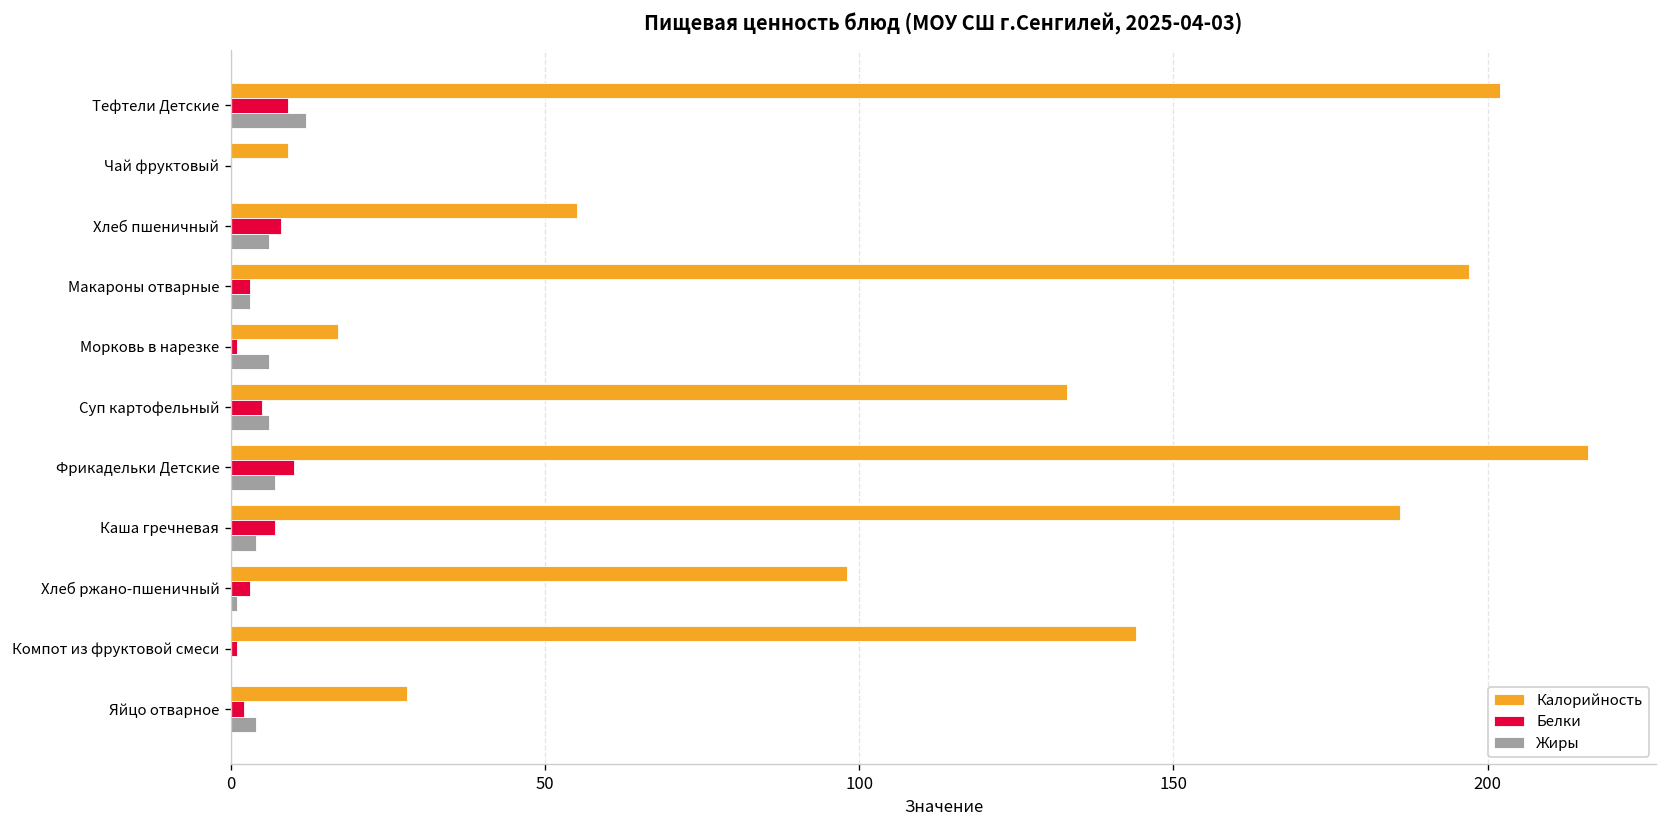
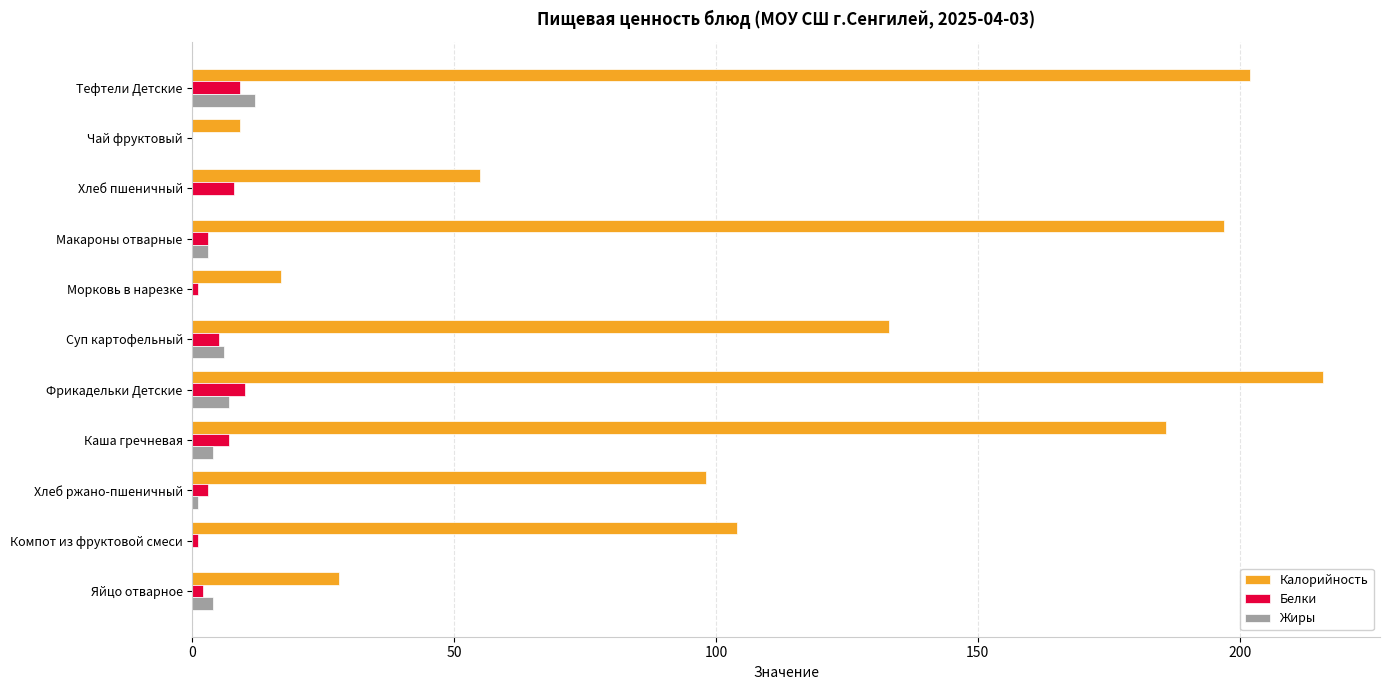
  {
    "Калорийность": {
      "Тефтели Детские": 202,
      "Чай фруктовый": 9,
      "Хлеб пшеничный": 55,
      "Макароны отварные": 197,
      "Морковь в нарезке": 17,
      "Суп картофельный": 133,
      "Фрикадельки Детские": 216,
      "Каша гречневая": 186,
      "Хлеб ржано-пшеничный": 98,
-     "Компот из фруктовой смеси": 144,
+     "Компот из фруктовой смеси": 104,
      "Яйцо отварное": 28
    },
    "Белки": {
      "Тефтели Детские": 9,
      "Чай фруктовый": 0,
      "Хлеб пшеничный": 8,
      "Макароны отварные": 3,
      "Морковь в нарезке": 1,
      "Суп картофельный": 5,
      "Фрикадельки Детские": 10,
      "Каша гречневая": 7,
      "Хлеб ржано-пшеничный": 3,
      "Компот из фруктовой смеси": 1,
      "Яйцо отварное": 2
    },
    "Жиры": {
      "Тефтели Детские": 12,
      "Чай фруктовый": 0,
-     "Хлеб пшеничный": 6,
+     "Хлеб пшеничный": 0,
      "Макароны отварные": 3,
-     "Морковь в нарезке": 6,
+     "Морковь в нарезке": 0,
      "Суп картофельный": 6,
      "Фрикадельки Детские": 7,
      "Каша гречневая": 4,
      "Хлеб ржано-пшеничный": 1,
      "Компот из фруктовой смеси": 0,
      "Яйцо отварное": 4
    }
  }
